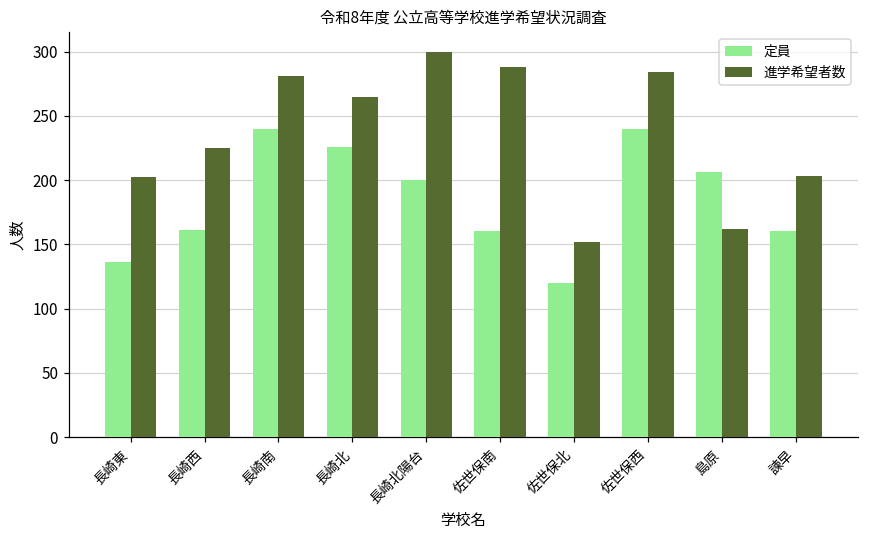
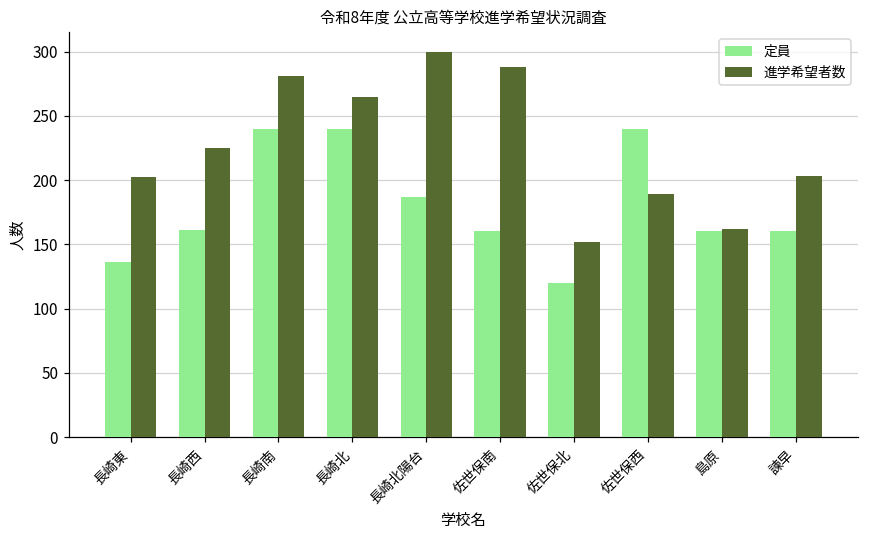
  {
    "定員": {
      "長崎東": 136,
      "長崎西": 161,
      "長崎南": 240,
-     "長崎北": 226,
-     "長崎北陽台": 200,
+     "長崎北": 240,
+     "長崎北陽台": 187,
      "佐世保南": 160,
      "佐世保北": 120,
      "佐世保西": 240,
-     "島原": 206,
+     "島原": 160,
      "諫早": 160
    },
    "進学希望者数": {
      "長崎東": 202,
      "長崎西": 225,
      "長崎南": 281,
      "長崎北": 265,
      "長崎北陽台": 300,
      "佐世保南": 288,
      "佐世保北": 152,
-     "佐世保西": 284,
+     "佐世保西": 189,
      "島原": 162,
      "諫早": 203
    }
  }
